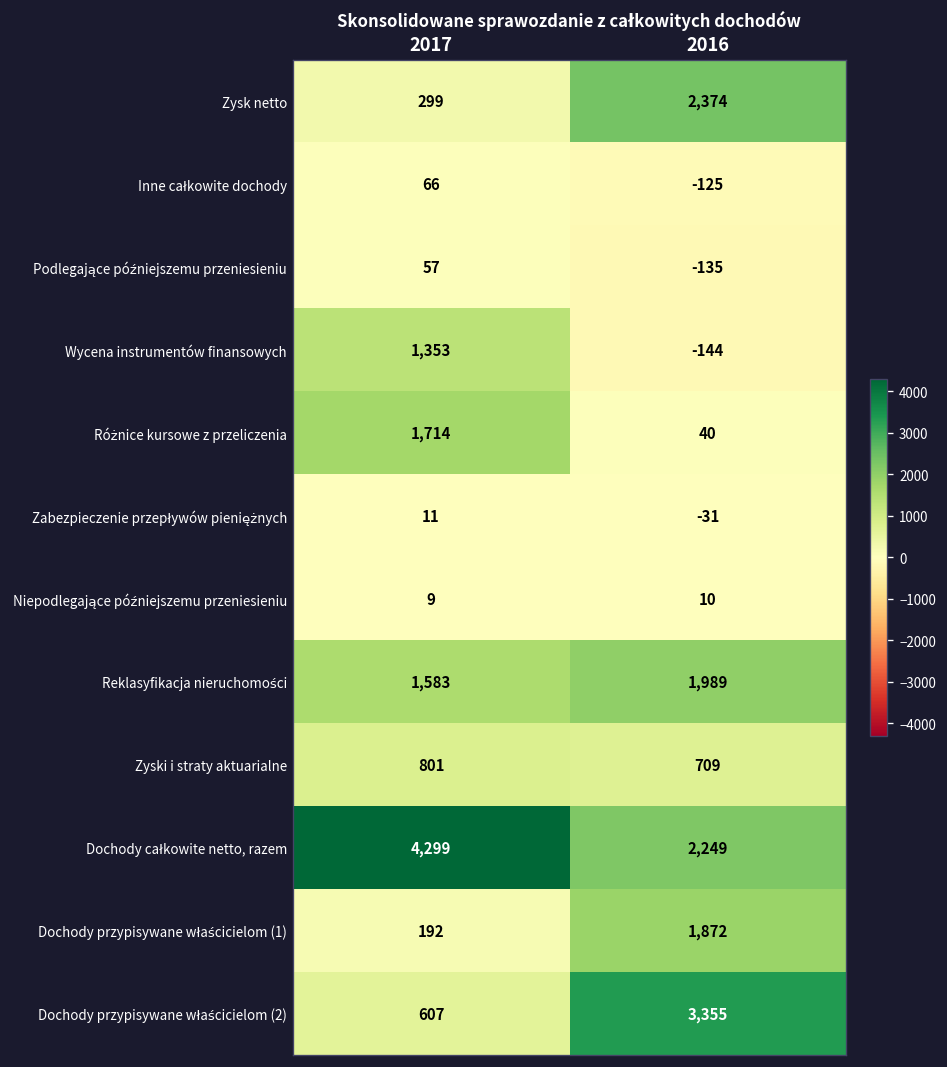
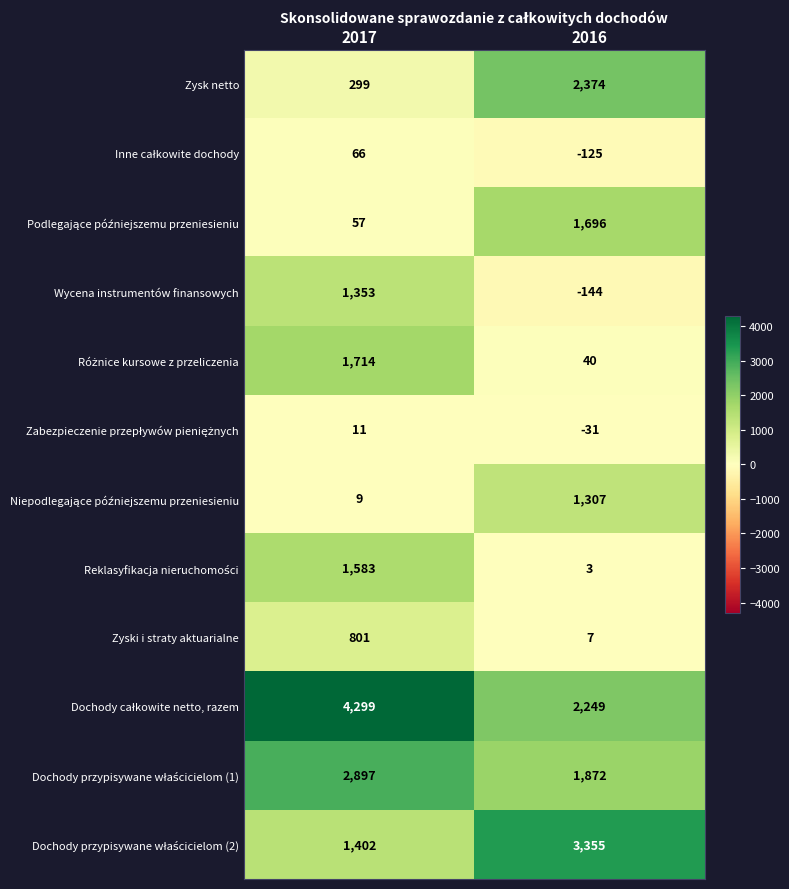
  {
    "Zysk netto": {
      "2017": "299",
      "2016": "2,374"
    },
    "Inne całkowite dochody": {
      "2017": "66",
      "2016": "-125"
    },
    "Podlegające późniejszemu przeniesieniu": {
      "2017": "57",
-     "2016": "-135"
+     "2016": "1,696"
    },
    "Wycena instrumentów finansowych": {
      "2017": "1,353",
      "2016": "-144"
    },
    "Różnice kursowe z przeliczenia": {
      "2017": "1,714",
      "2016": "40"
    },
    "Zabezpieczenie przepływów pieniężnych": {
      "2017": "11",
      "2016": "-31"
    },
    "Niepodlegające późniejszemu przeniesieniu": {
      "2017": "9",
-     "2016": "10"
+     "2016": "1,307"
    },
    "Reklasyfikacja nieruchomości": {
      "2017": "1,583",
-     "2016": "1,989"
+     "2016": "3"
    },
    "Zyski i straty aktuarialne": {
      "2017": "801",
-     "2016": "709"
+     "2016": "7"
    },
    "Dochody całkowite netto, razem": {
      "2017": "4,299",
      "2016": "2,249"
    },
    "Dochody przypisywane właścicielom (1)": {
-     "2017": "192",
+     "2017": "2,897",
      "2016": "1,872"
    },
    "Dochody przypisywane właścicielom (2)": {
-     "2017": "607",
+     "2017": "1,402",
      "2016": "3,355"
    }
  }
